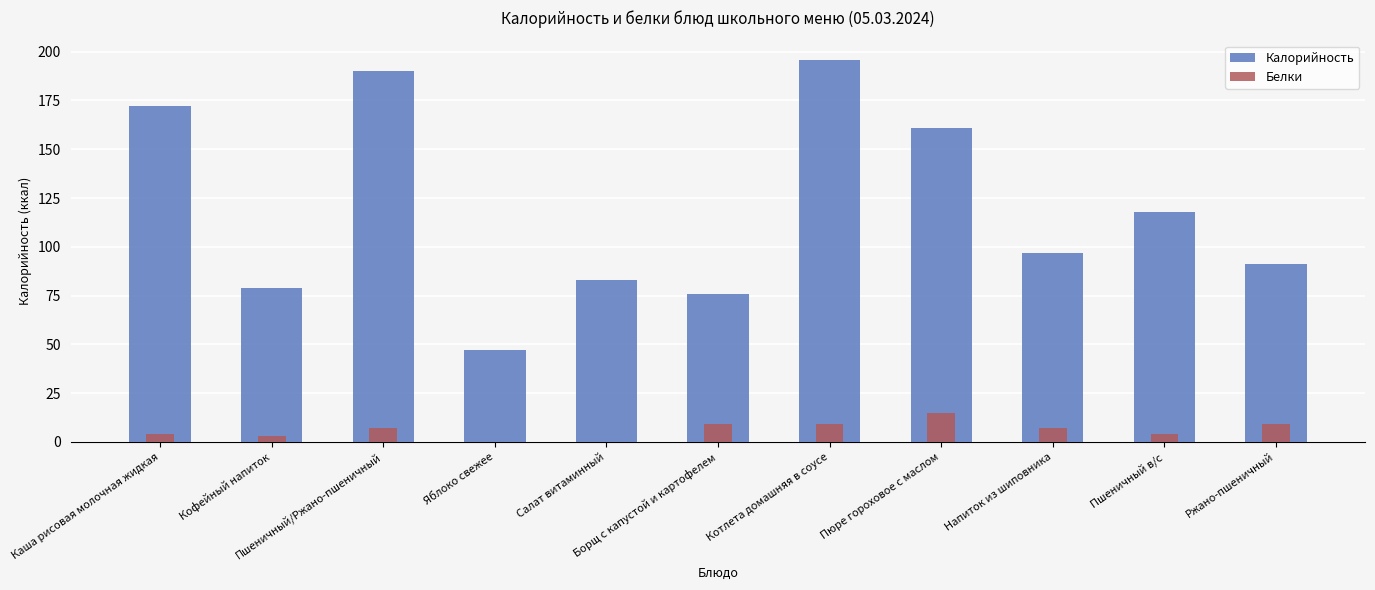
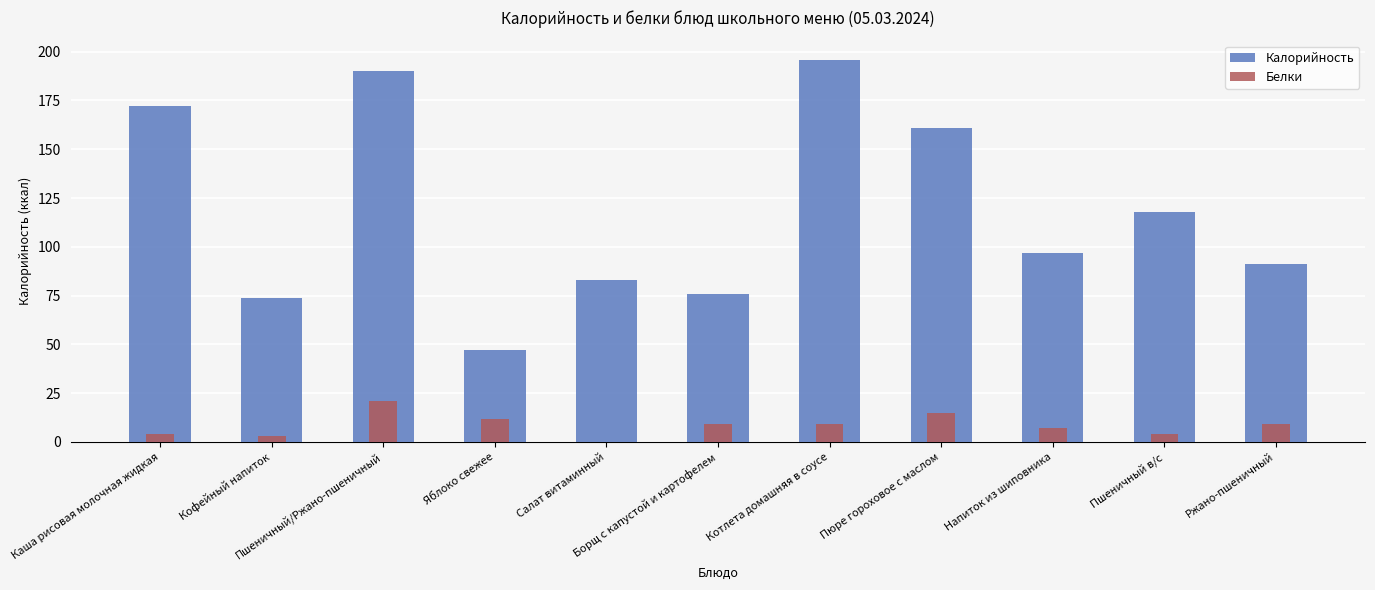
  {
    "Калорийность": {
      "Каша рисовая молочная жидкая": 172,
-     "Кофейный напиток": 79,
+     "Кофейный напиток": 74,
      "Пшеничный/Ржано-пшеничный": 190,
      "Яблоко свежее": 47,
      "Салат витаминный": 83,
      "Борщ с капустой и картофелем": 76,
      "Котлета домашняя в соусе": 196,
      "Пюре гороховое с маслом": 161,
      "Напиток из шиповника": 97,
      "Пшеничный в/с": 118,
      "Ржано-пшеничный": 91
    },
    "Белки": {
-     "Пшеничный/Ржано-пшеничный": 7,
-     "Яблоко свежее": 0,
+     "Пшеничный/Ржано-пшеничный": 21,
+     "Яблоко свежее": 12,
      "Салат витаминный": 0
    }
  }
